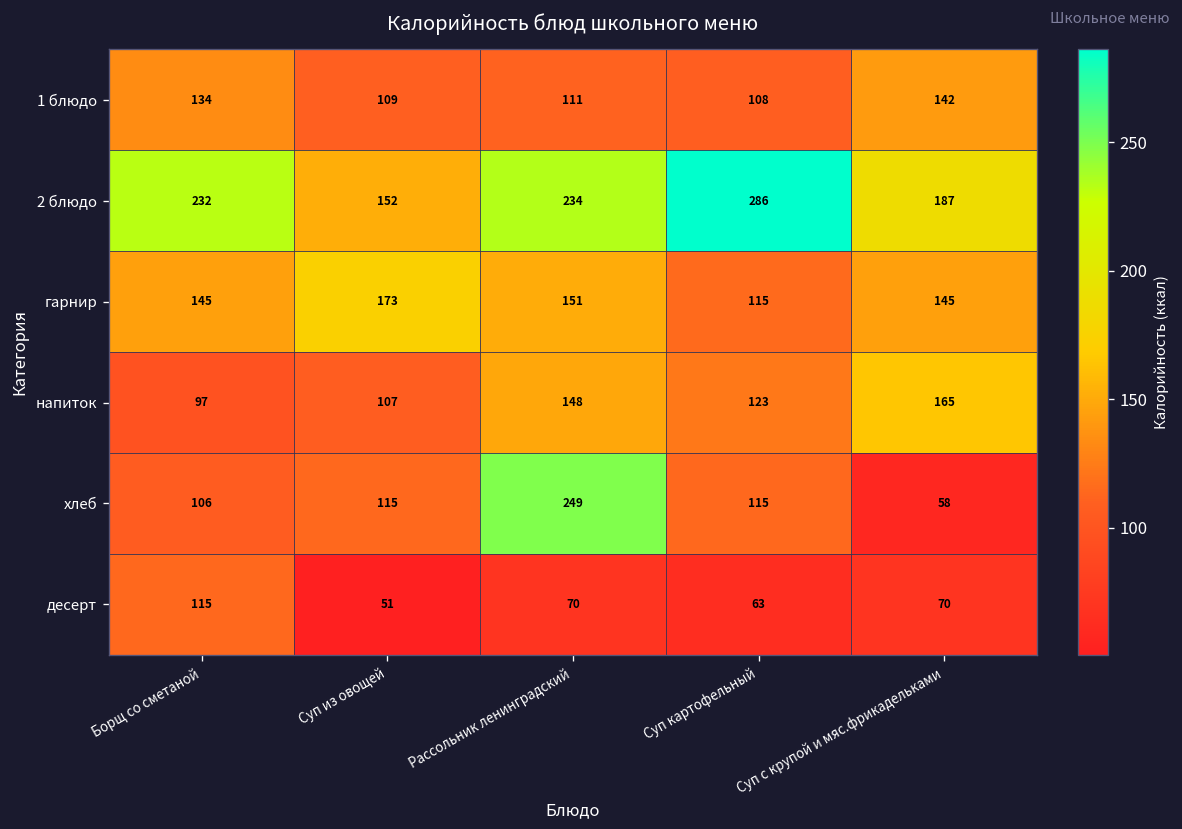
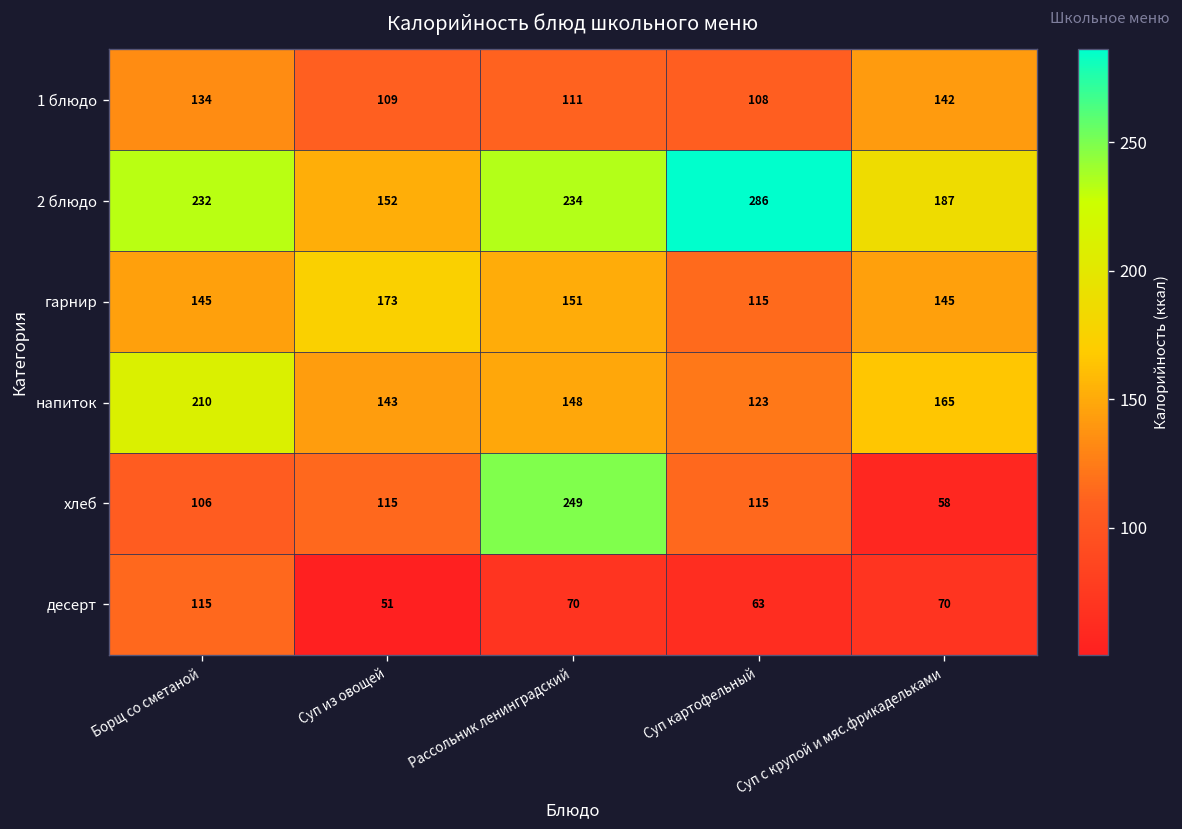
  {
    "1 блюдо": {
      "Борщ со сметаной": 134,
      "Суп из овощей": 109,
      "Рассольник ленинградский": 111,
      "Суп картофельный": 108,
      "Суп с крупой и мяс.фрикадельками": 142
    },
    "2 блюдо": {
      "Борщ со сметаной": 232,
      "Суп из овощей": 152,
      "Рассольник ленинградский": 234,
      "Суп картофельный": 286,
      "Суп с крупой и мяс.фрикадельками": 187
    },
    "гарнир": {
      "Борщ со сметаной": 145,
      "Суп из овощей": 173,
      "Рассольник ленинградский": 151,
      "Суп картофельный": 115,
      "Суп с крупой и мяс.фрикадельками": 145
    },
    "напиток": {
-     "Борщ со сметаной": 97,
-     "Суп из овощей": 107,
+     "Борщ со сметаной": 210,
+     "Суп из овощей": 143,
      "Рассольник ленинградский": 148,
      "Суп картофельный": 123,
      "Суп с крупой и мяс.фрикадельками": 165
    },
    "хлеб": {
      "Борщ со сметаной": 106,
      "Суп из овощей": 115,
      "Рассольник ленинградский": 249,
      "Суп картофельный": 115,
      "Суп с крупой и мяс.фрикадельками": 58
    },
    "десерт": {
      "Борщ со сметаной": 115,
      "Суп из овощей": 51,
      "Рассольник ленинградский": 70,
      "Суп картофельный": 63,
      "Суп с крупой и мяс.фрикадельками": 70
    }
  }
